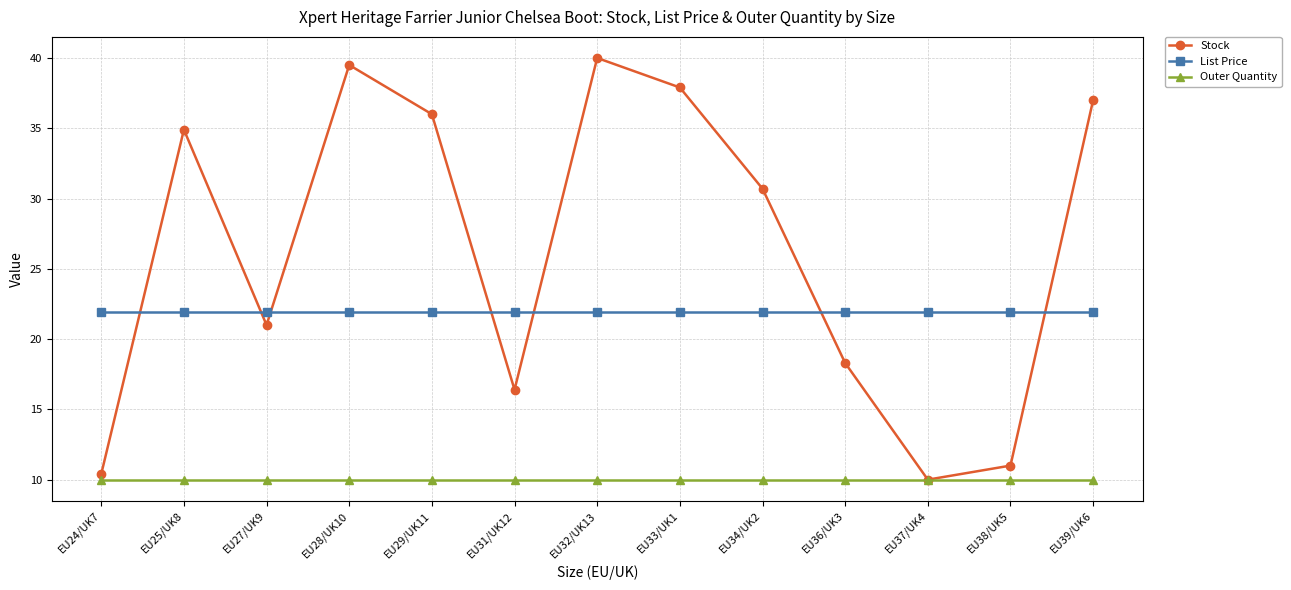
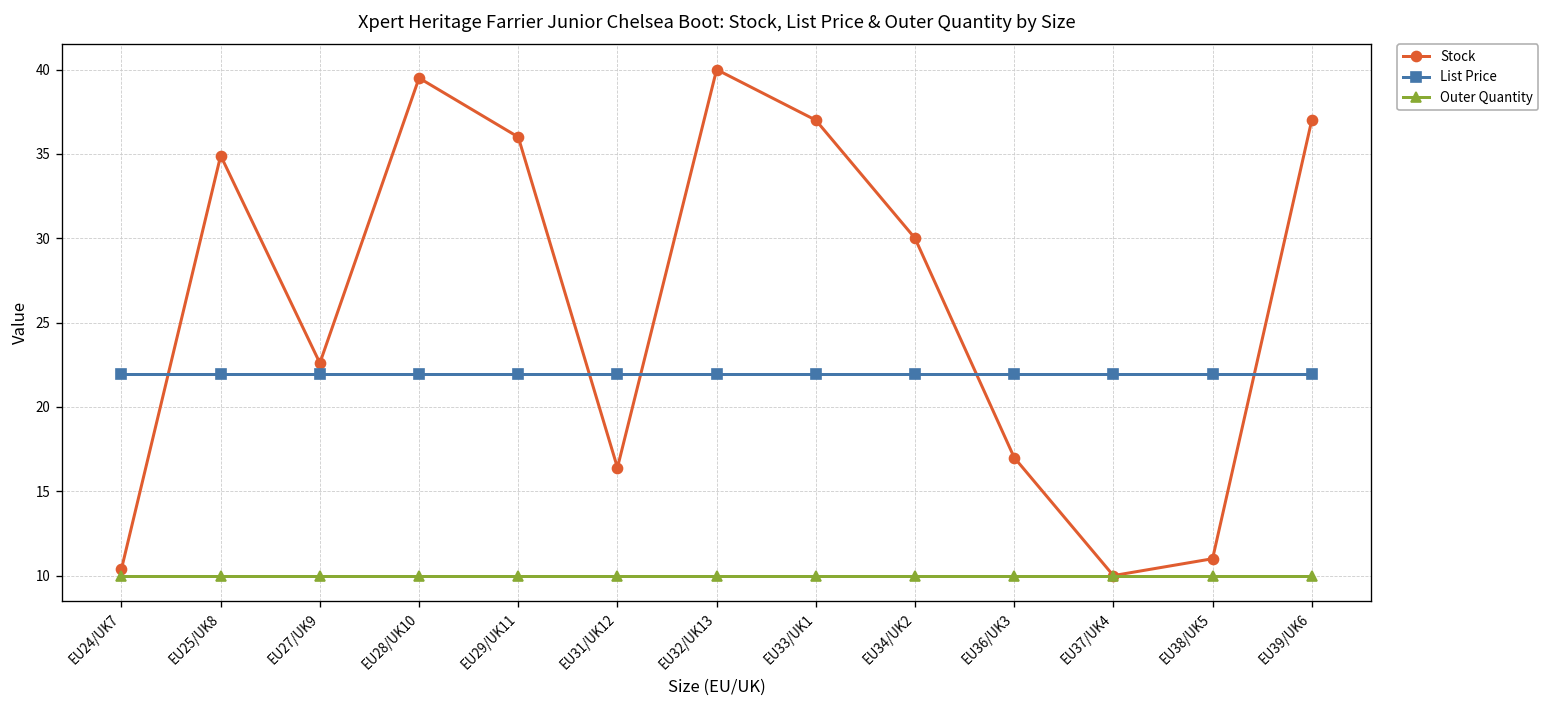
  {
    "Stock": {
      "EU24/UK7": 10.4,
      "EU25/UK8": 34.9,
-     "EU27/UK9": 21.0,
+     "EU27/UK9": 22.6,
      "EU28/UK10": 39.5,
      "EU29/UK11": 36.0,
      "EU31/UK12": 16.4,
      "EU32/UK13": 40.0,
-     "EU33/UK1": 37.9,
-     "EU34/UK2": 30.7,
-     "EU36/UK3": 18.3,
+     "EU33/UK1": 37.0,
+     "EU34/UK2": 30.0,
+     "EU36/UK3": 17.0,
      "EU38/UK5": 11.0,
      "EU39/UK6": 37.0
    },
    "List Price": {
      "EU24/UK7": 22.0,
      "EU25/UK8": 22.0,
      "EU27/UK9": 22.0,
      "EU28/UK10": 22.0,
      "EU29/UK11": 22.0,
      "EU31/UK12": 22.0,
      "EU32/UK13": 22.0,
      "EU33/UK1": 22.0,
      "EU34/UK2": 22.0,
      "EU36/UK3": 22.0,
      "EU37/UK4": 22.0,
      "EU38/UK5": 22.0,
      "EU39/UK6": 22.0
    },
    "Outer Quantity": {
      "EU24/UK7": 10.0,
      "EU25/UK8": 10.0,
      "EU27/UK9": 10.0,
      "EU28/UK10": 10.0,
      "EU29/UK11": 10.0,
      "EU31/UK12": 10.0,
      "EU32/UK13": 10.0,
      "EU33/UK1": 10.0,
      "EU34/UK2": 10.0,
      "EU36/UK3": 10.0,
      "EU38/UK5": 10.0,
      "EU39/UK6": 10.0
    }
  }
